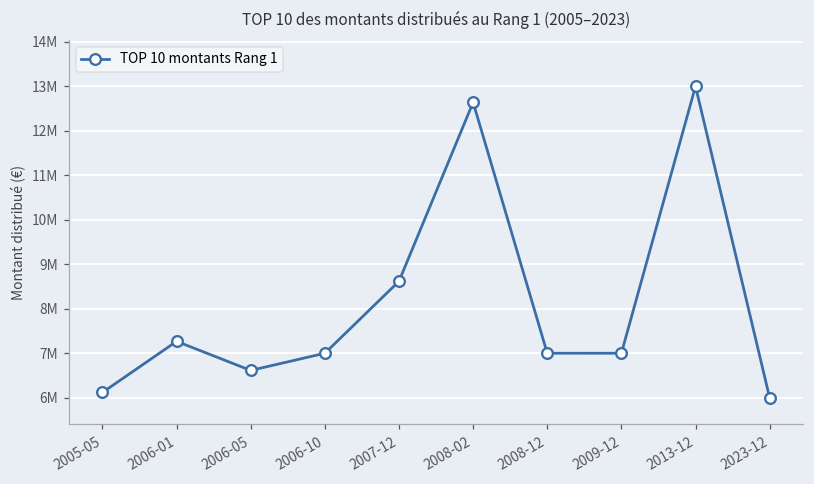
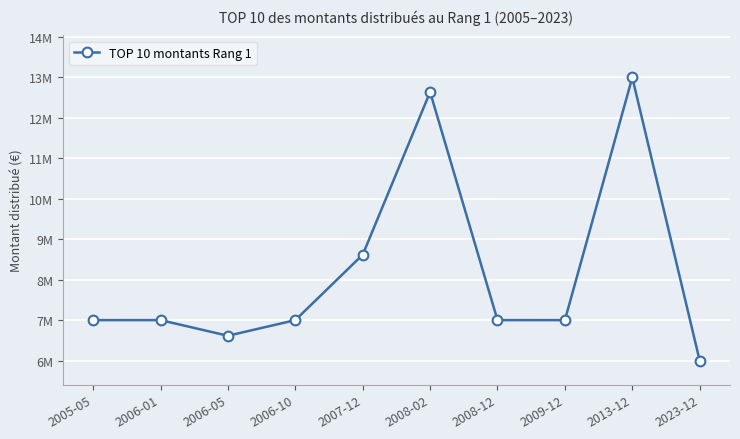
  {
-   "2005-05": 6100000,
-   "2006-01": 7300000,
+   "2005-05": 7000000,
+   "2006-01": 7000000,
    "2006-05": 6600000,
    "2006-10": 7000000,
    "2007-12": 8600000,
    "2008-02": 12600000,
    "2008-12": 7000000,
    "2009-12": 7000000,
    "2013-12": 13000000,
    "2023-12": 6000000
  }
